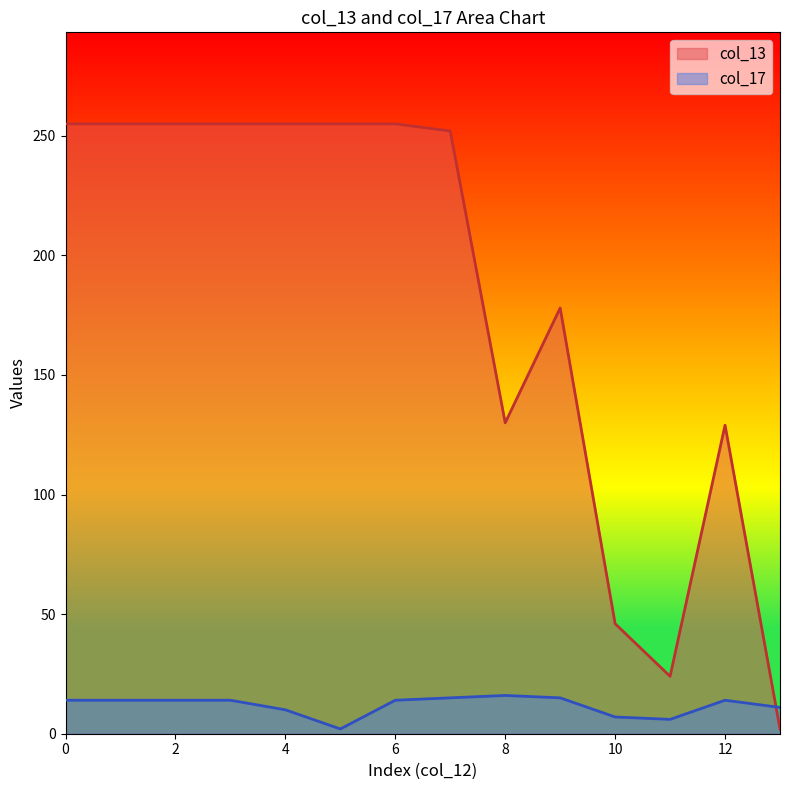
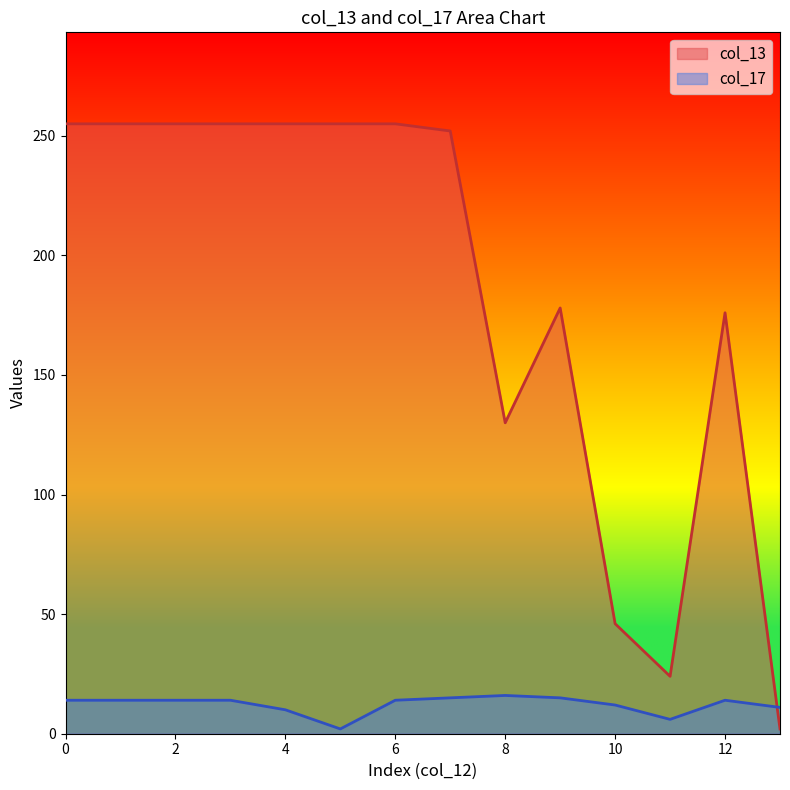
  {
    "col_13": {
      "0": 255,
      "2": 255,
      "4": 255,
      "6": 255,
      "8": 130,
      "10": 46,
-     "12": 129
+     "12": 176
    },
    "col_17": {
      "0": 14,
      "2": 14,
      "4": 10,
      "6": 14,
      "8": 16,
-     "10": 7,
+     "10": 12,
      "12": 14
    }
  }
